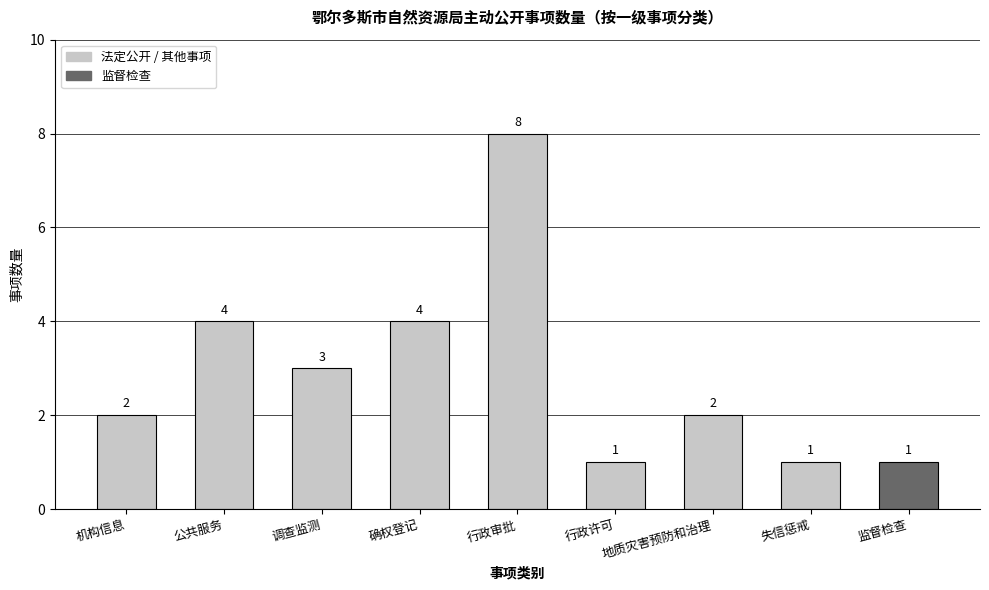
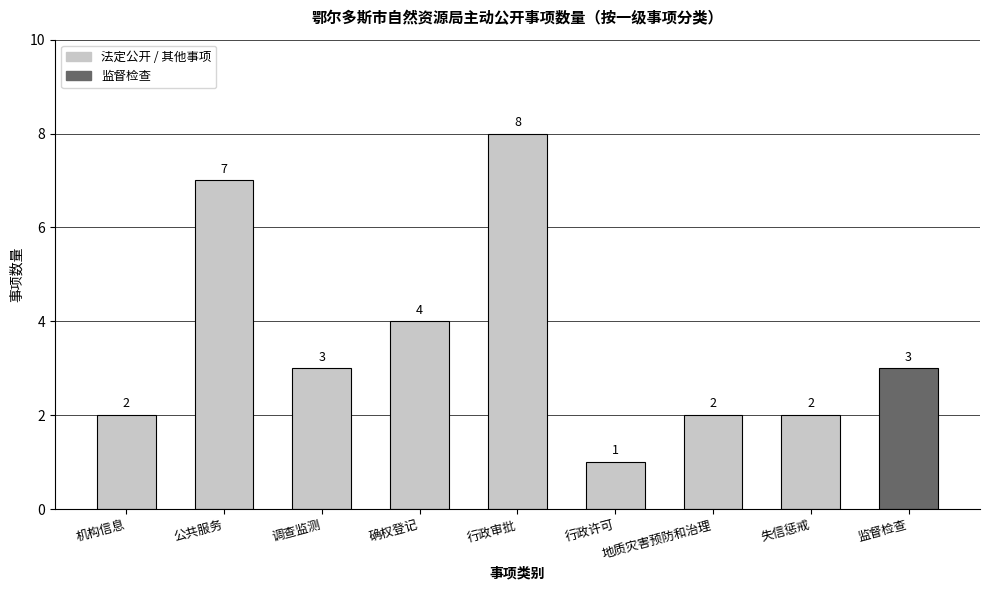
  {
    "机构信息": 2,
-   "公共服务": 4,
+   "公共服务": 7,
    "调查监测": 3,
    "确权登记": 4,
    "行政审批": 8,
    "行政许可": 1,
    "地质灾害预防和治理": 2,
-   "失信惩戒": 1,
-   "监督检查": 1
+   "失信惩戒": 2,
+   "监督检查": 3
  }
